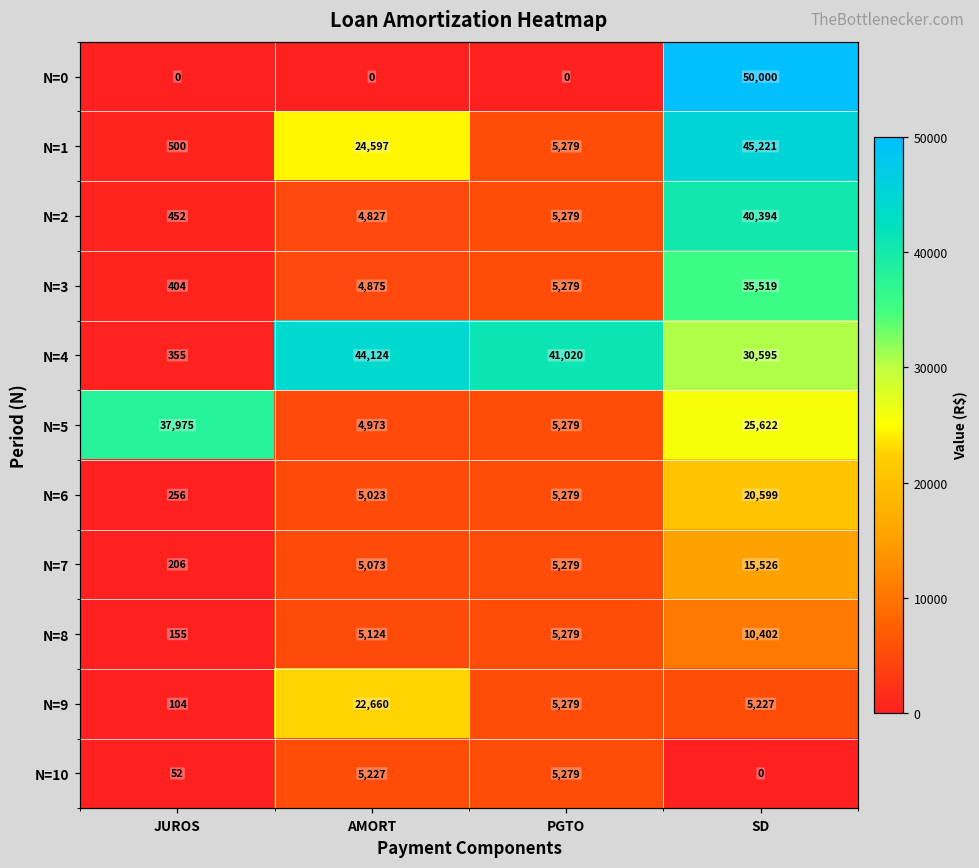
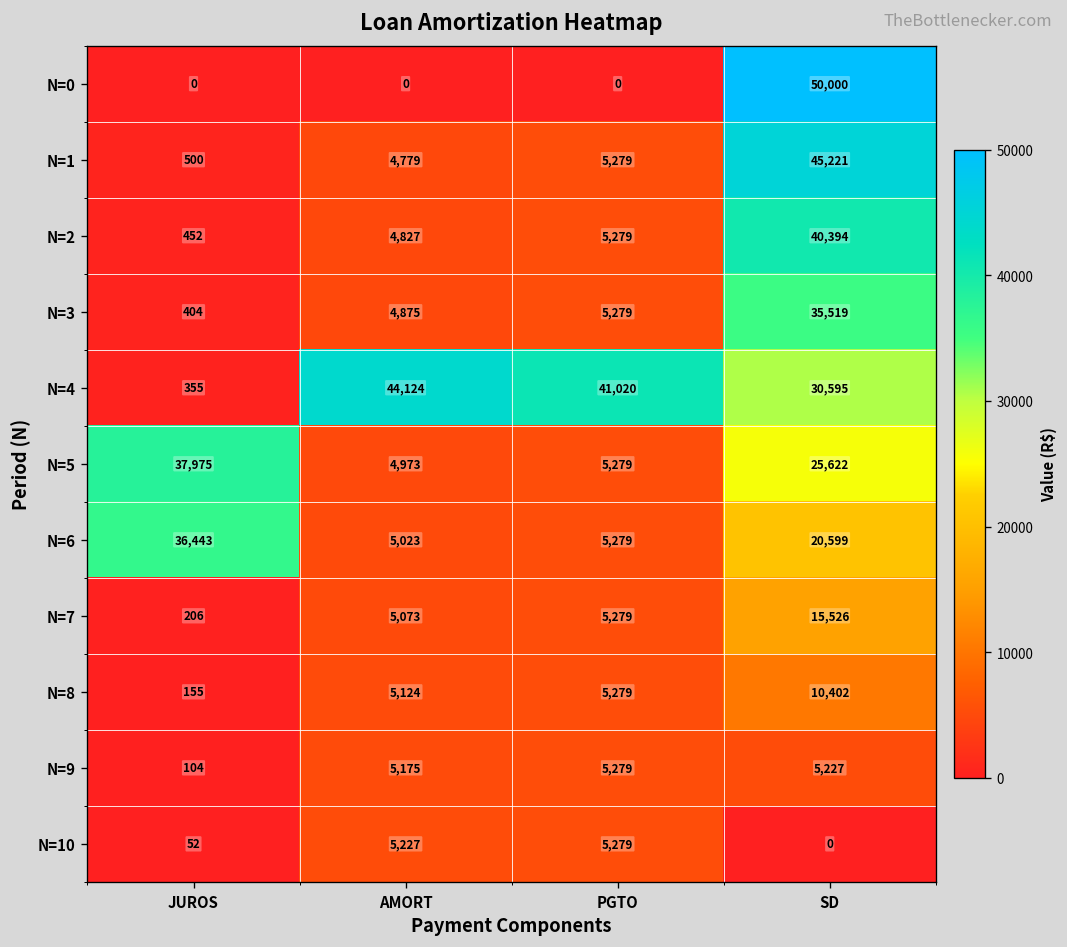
  {
    "N=1": {
-     "AMORT": "24,597"
+     "AMORT": "4,779"
    },
    "N=6": {
-     "JUROS": "256"
+     "JUROS": "36,443"
    },
    "N=9": {
-     "AMORT": "22,660"
+     "AMORT": "5,175"
    }
  }
